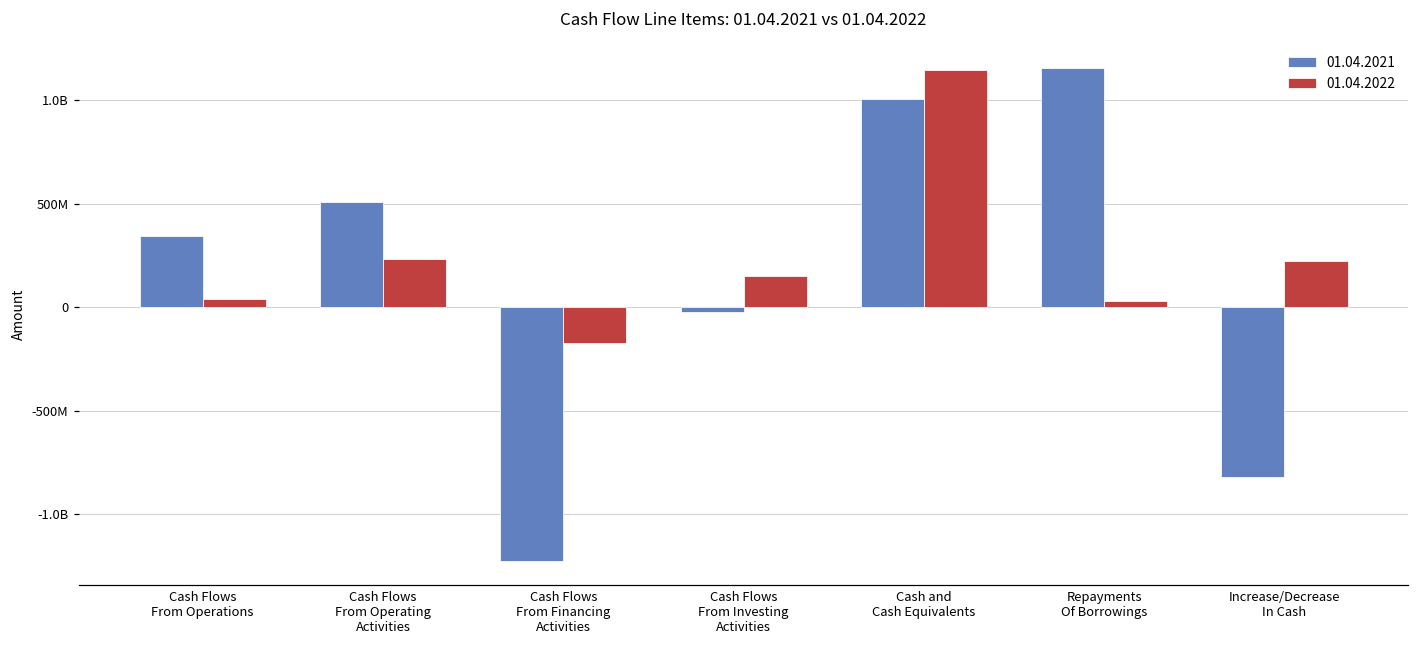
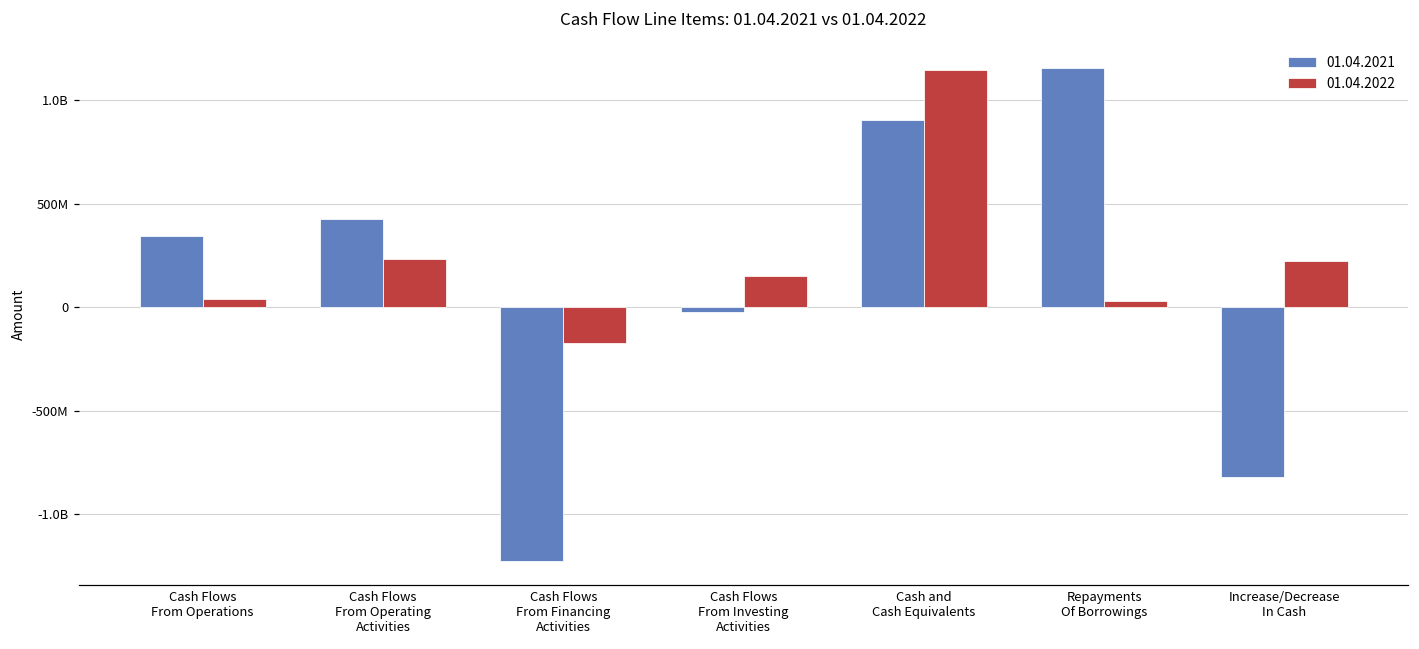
  {
    "01.04.2021": {
      "Cash Flows From Operations": 340000000,
-     "Cash Flows From Operating Activities": 510000000,
+     "Cash Flows From Operating Activities": 430000000,
      "Cash Flows From Financing Activities": -1220000000,
      "Cash Flows From Investing Activities": -20000000,
-     "Cash and Cash Equivalents": 1010000000,
+     "Cash and Cash Equivalents": 900000000,
      "Repayments Of Borrowings": 1150000000,
      "Increase/Decrease In Cash": -820000000
    },
    "01.04.2022": {
      "Cash Flows From Operations": 40000000,
      "Cash Flows From Operating Activities": 230000000,
      "Cash Flows From Financing Activities": -170000000,
      "Cash Flows From Investing Activities": 150000000,
      "Cash and Cash Equivalents": 1150000000,
      "Repayments Of Borrowings": 30000000,
      "Increase/Decrease In Cash": 220000000
    }
  }
